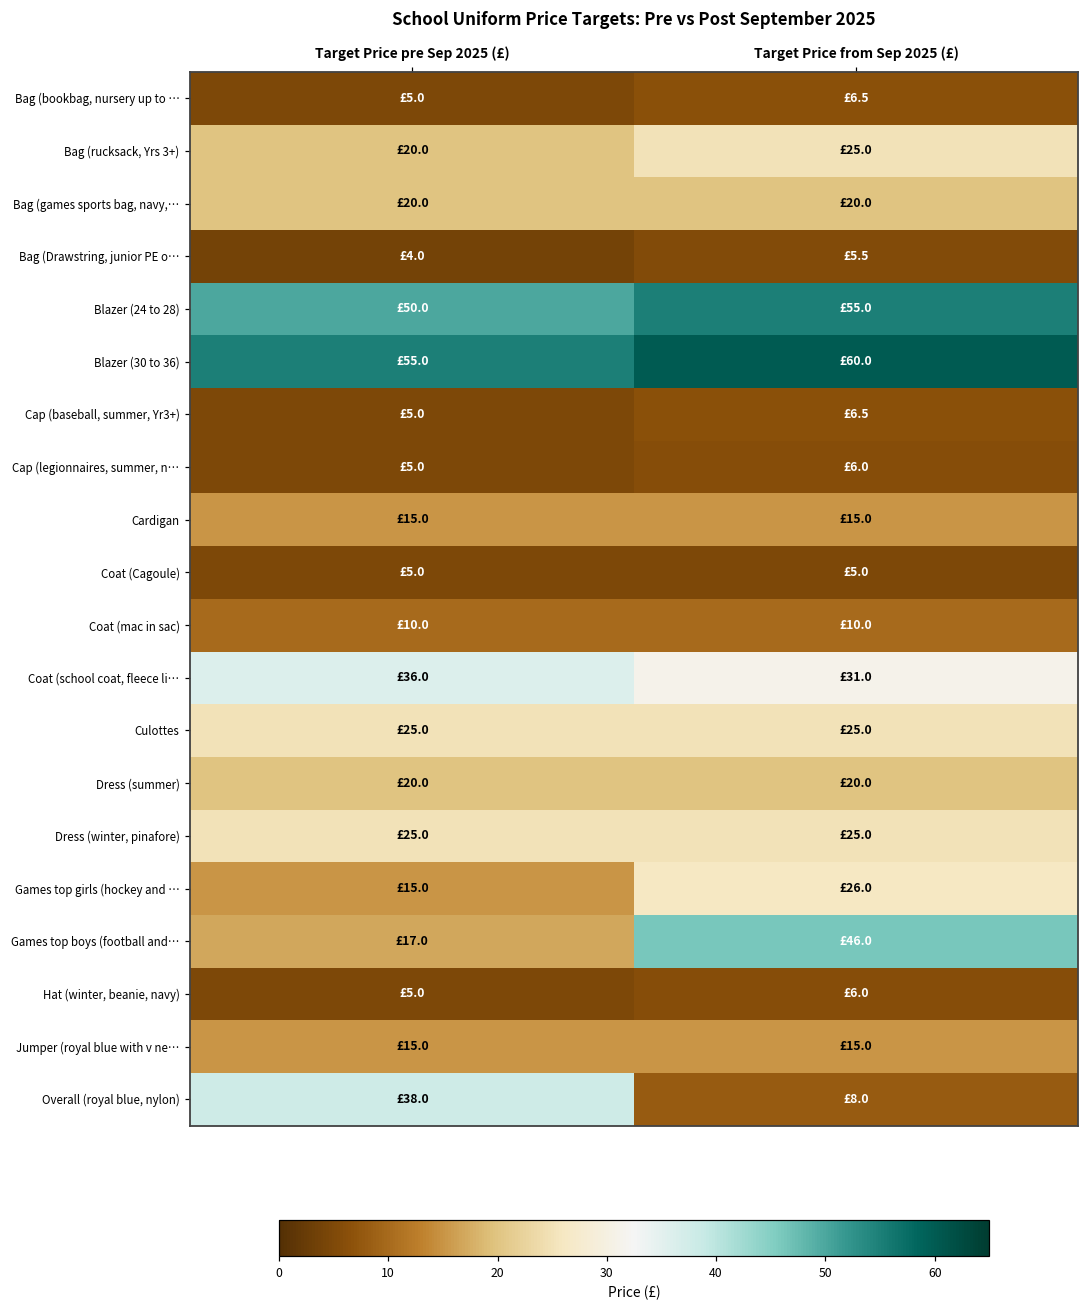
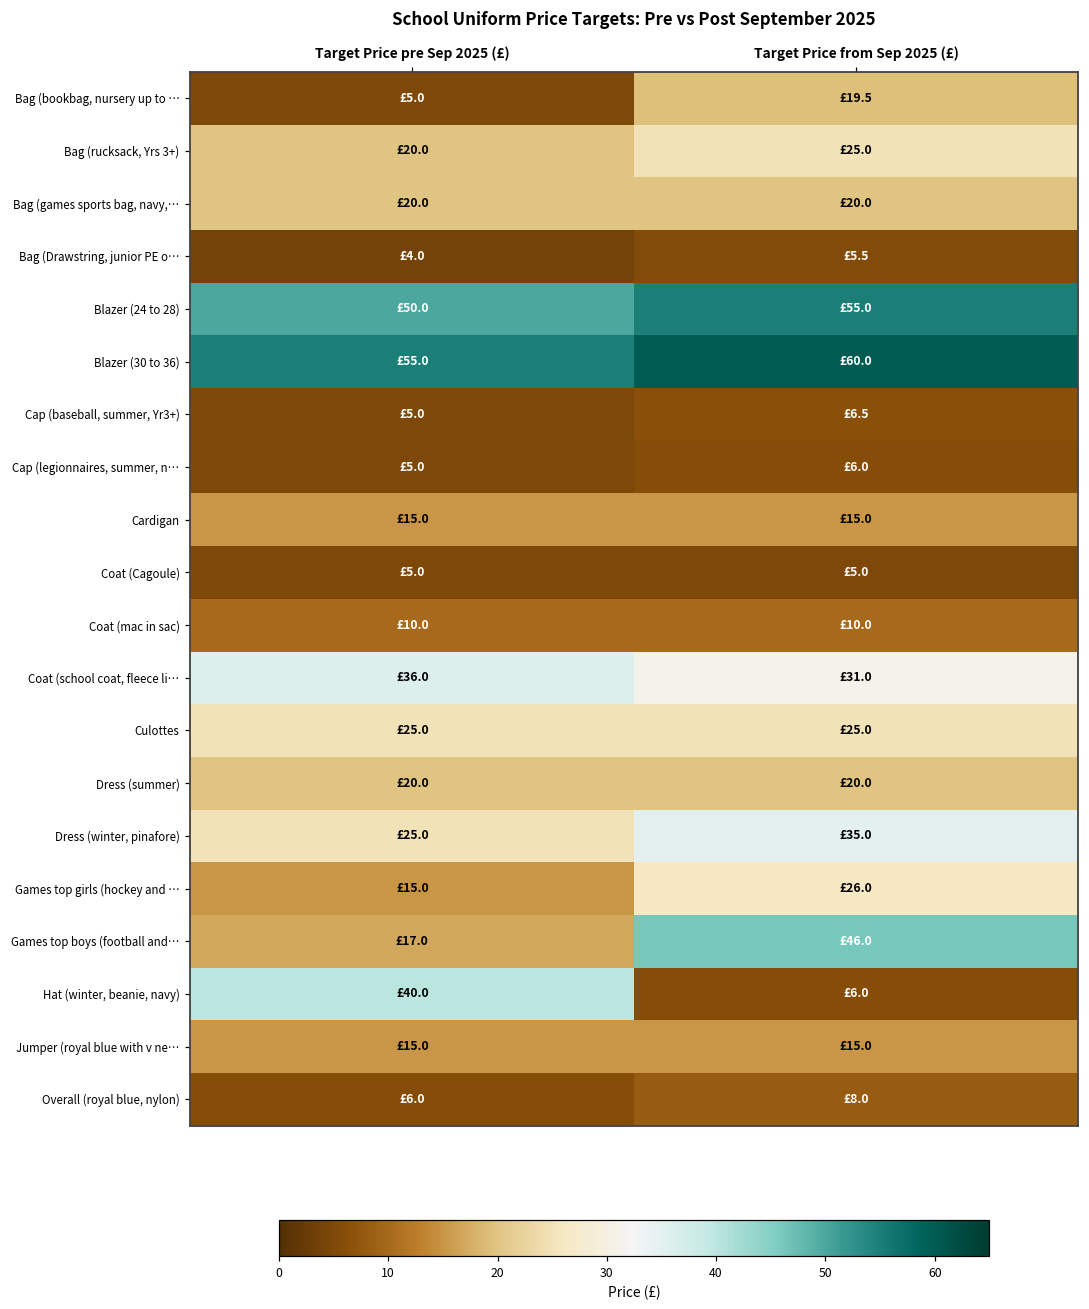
  {
    "Bag (bookbag, nursery up to …": {
      "Target Price pre Sep 2025 (£)": "£5.0",
-     "Target Price from Sep 2025 (£)": "£6.5"
+     "Target Price from Sep 2025 (£)": "£19.5"
    },
    "Bag (rucksack, Yrs 3+)": {
      "Target Price pre Sep 2025 (£)": "£20.0",
      "Target Price from Sep 2025 (£)": "£25.0"
    },
    "Bag (games sports bag, navy,…": {
      "Target Price pre Sep 2025 (£)": "£20.0",
      "Target Price from Sep 2025 (£)": "£20.0"
    },
    "Bag (Drawstring, junior PE o…": {
      "Target Price pre Sep 2025 (£)": "£4.0",
      "Target Price from Sep 2025 (£)": "£5.5"
    },
    "Blazer (24 to 28)": {
      "Target Price pre Sep 2025 (£)": "£50.0",
      "Target Price from Sep 2025 (£)": "£55.0"
    },
    "Blazer (30 to 36)": {
      "Target Price pre Sep 2025 (£)": "£55.0",
      "Target Price from Sep 2025 (£)": "£60.0"
    },
    "Cap (baseball, summer, Yr3+)": {
      "Target Price pre Sep 2025 (£)": "£5.0",
      "Target Price from Sep 2025 (£)": "£6.5"
    },
    "Cap (legionnaires, summer, n…": {
      "Target Price pre Sep 2025 (£)": "£5.0",
      "Target Price from Sep 2025 (£)": "£6.0"
    },
    "Cardigan": {
      "Target Price pre Sep 2025 (£)": "£15.0",
      "Target Price from Sep 2025 (£)": "£15.0"
    },
    "Coat (Cagoule)": {
      "Target Price pre Sep 2025 (£)": "£5.0",
      "Target Price from Sep 2025 (£)": "£5.0"
    },
    "Coat (mac in sac)": {
      "Target Price pre Sep 2025 (£)": "£10.0",
      "Target Price from Sep 2025 (£)": "£10.0"
    },
    "Coat (school coat, fleece li…": {
      "Target Price pre Sep 2025 (£)": "£36.0",
      "Target Price from Sep 2025 (£)": "£31.0"
    },
    "Culottes": {
      "Target Price pre Sep 2025 (£)": "£25.0",
      "Target Price from Sep 2025 (£)": "£25.0"
    },
    "Dress (summer)": {
      "Target Price pre Sep 2025 (£)": "£20.0",
      "Target Price from Sep 2025 (£)": "£20.0"
    },
    "Dress (winter, pinafore)": {
      "Target Price pre Sep 2025 (£)": "£25.0",
-     "Target Price from Sep 2025 (£)": "£25.0"
+     "Target Price from Sep 2025 (£)": "£35.0"
    },
    "Games top girls (hockey and …": {
      "Target Price pre Sep 2025 (£)": "£15.0",
      "Target Price from Sep 2025 (£)": "£26.0"
    },
    "Games top boys (football and…": {
      "Target Price pre Sep 2025 (£)": "£17.0",
      "Target Price from Sep 2025 (£)": "£46.0"
    },
    "Hat (winter, beanie, navy)": {
-     "Target Price pre Sep 2025 (£)": "£5.0",
+     "Target Price pre Sep 2025 (£)": "£40.0",
      "Target Price from Sep 2025 (£)": "£6.0"
    },
    "Jumper (royal blue with v ne…": {
      "Target Price pre Sep 2025 (£)": "£15.0",
      "Target Price from Sep 2025 (£)": "£15.0"
    },
    "Overall (royal blue, nylon)": {
-     "Target Price pre Sep 2025 (£)": "£38.0",
+     "Target Price pre Sep 2025 (£)": "£6.0",
      "Target Price from Sep 2025 (£)": "£8.0"
    }
  }
